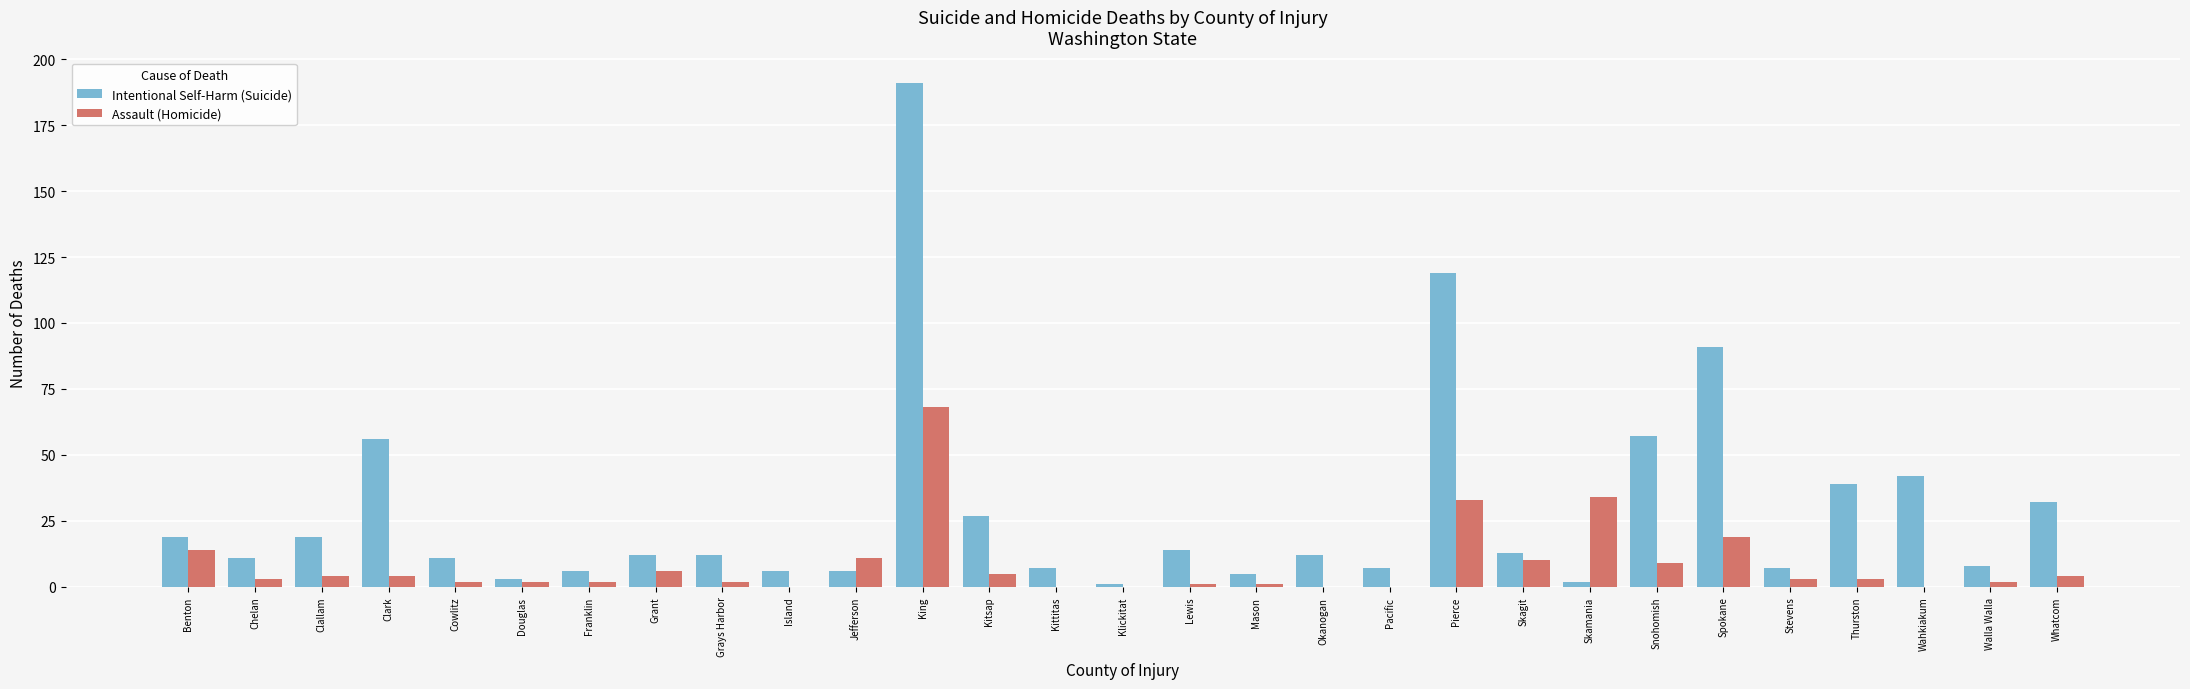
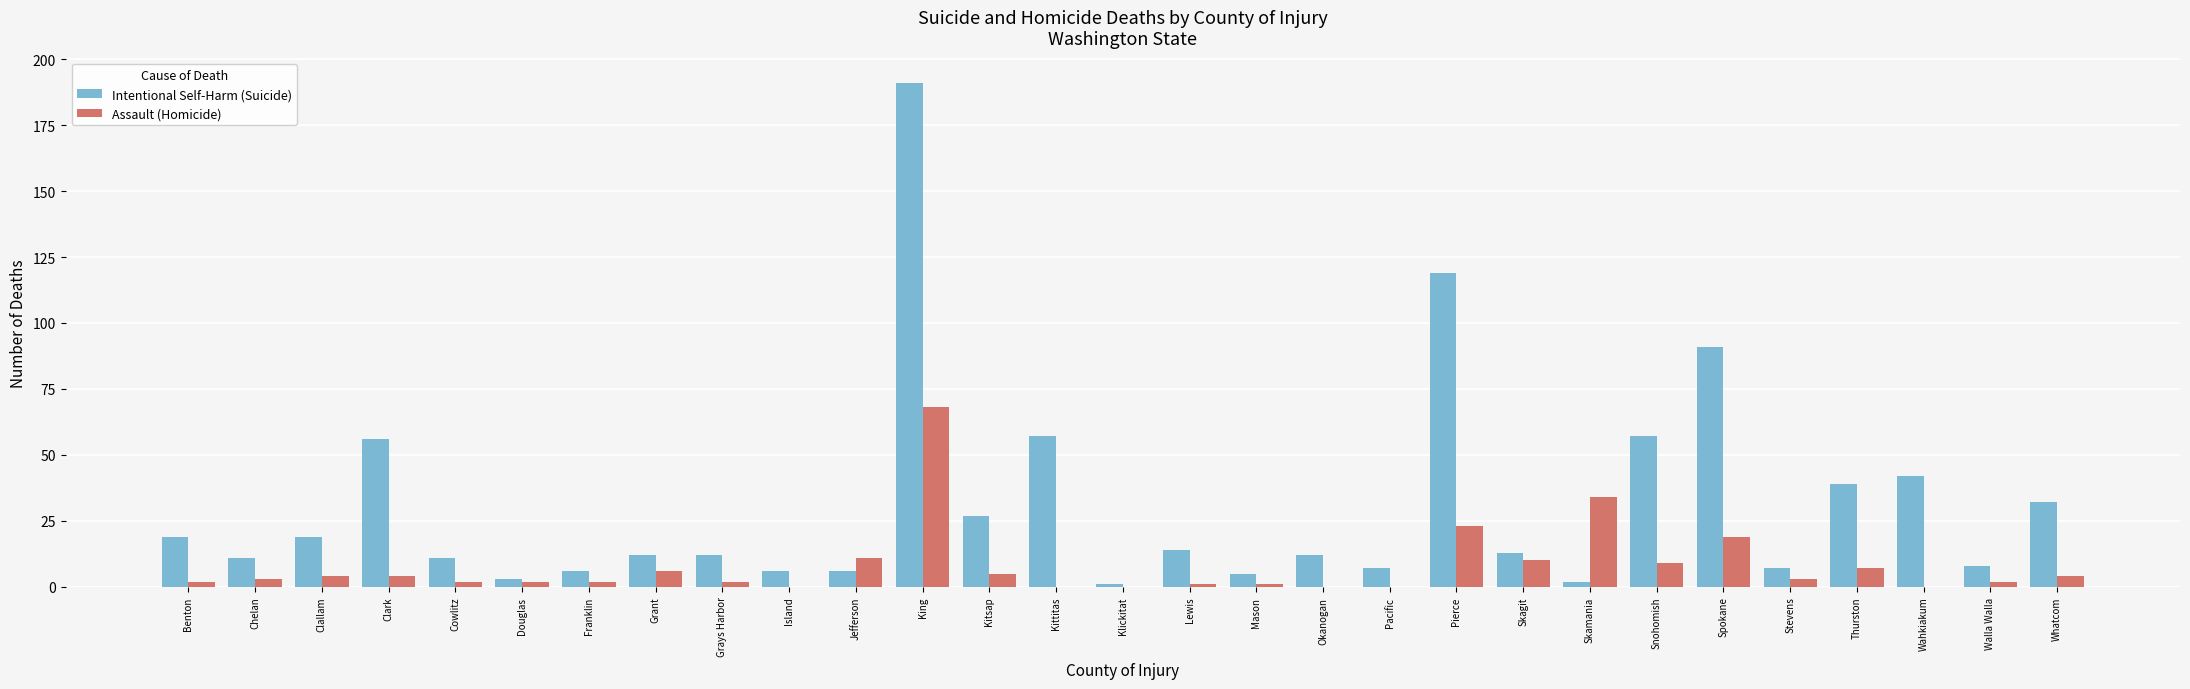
  {
    "Intentional Self-Harm (Suicide)": {
      "Benton": 19,
      "Chelan": 11,
      "Clallam": 19,
      "Clark": 56,
      "Cowlitz": 11,
      "Douglas": 3,
      "Franklin": 6,
      "Grant": 12,
      "Grays Harbor": 12,
      "Island": 6,
      "Jefferson": 6,
      "King": 191,
      "Kitsap": 27,
-     "Kittitas": 7,
+     "Kittitas": 57,
      "Klickitat": 1,
      "Lewis": 14,
      "Mason": 5,
      "Okanogan": 12,
      "Pacific": 7,
      "Pierce": 119,
      "Skagit": 13,
      "Skamania": 2,
      "Snohomish": 57,
      "Spokane": 91,
      "Stevens": 7,
      "Thurston": 39,
      "Wahkiakum": 42,
      "Walla Walla": 8,
      "Whatcom": 32
    },
    "Assault (Homicide)": {
-     "Benton": 14,
+     "Benton": 2,
      "Chelan": 3,
      "Clallam": 4,
      "Clark": 4,
      "Cowlitz": 2,
      "Douglas": 2,
      "Franklin": 2,
      "Grant": 6,
      "Grays Harbor": 2,
      "Island": 0,
      "Jefferson": 11,
      "King": 68,
      "Kitsap": 5,
      "Kittitas": 0,
      "Klickitat": 0,
      "Lewis": 1,
      "Mason": 1,
      "Okanogan": 0,
      "Pacific": 0,
-     "Pierce": 33,
+     "Pierce": 23,
      "Skagit": 10,
      "Skamania": 34,
      "Snohomish": 9,
      "Spokane": 19,
      "Stevens": 3,
-     "Thurston": 3,
+     "Thurston": 7,
      "Wahkiakum": 0,
      "Walla Walla": 2,
      "Whatcom": 4
    }
  }
